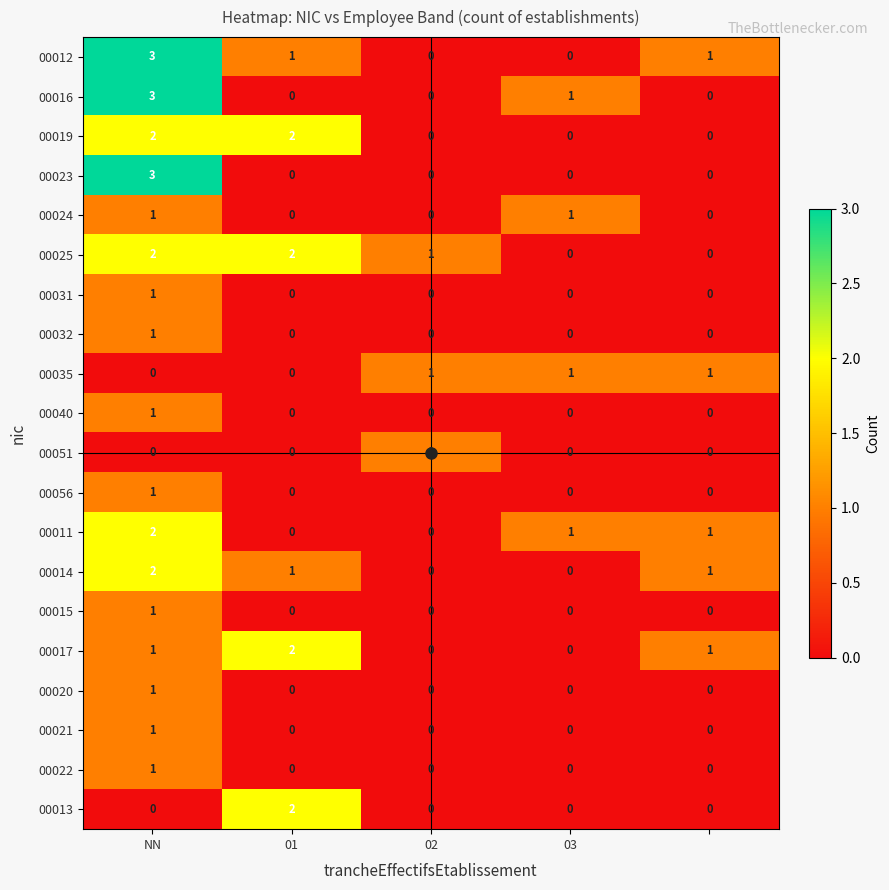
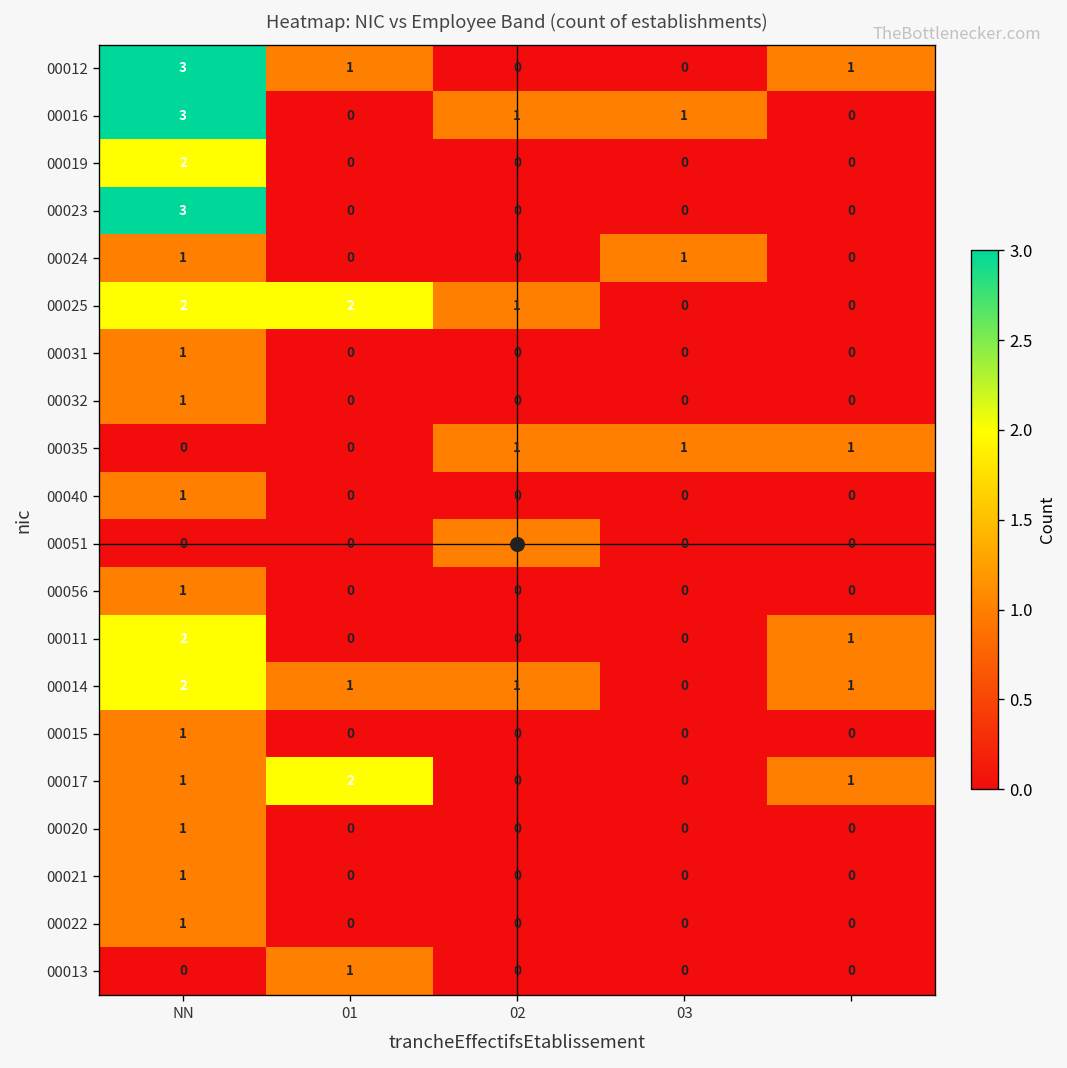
  {
    "00012": {
      "NN": 3,
      "01": 1,
      "02": 0,
      "03": 0
    },
    "00016": {
      "NN": 3,
      "01": 0,
-     "02": 0,
+     "02": 1,
      "03": 1
    },
    "00019": {
      "NN": 2,
-     "01": 2,
+     "01": 0,
      "02": 0,
      "03": 0
    },
    "00023": {
      "NN": 3,
      "01": 0,
      "02": 0,
      "03": 0
    },
    "00024": {
      "NN": 1,
      "01": 0,
      "02": 0,
      "03": 1
    },
    "00025": {
      "NN": 2,
      "01": 2,
      "02": 1,
      "03": 0
    },
    "00031": {
      "NN": 1,
      "01": 0,
      "02": 0,
      "03": 0
    },
    "00032": {
      "NN": 1,
      "01": 0,
      "02": 0,
      "03": 0
    },
    "00035": {
      "NN": 0,
      "01": 0,
      "02": 1,
      "03": 1
    },
    "00040": {
      "NN": 1,
      "01": 0,
      "02": 0,
      "03": 0
    },
    "00051": {
      "NN": 0,
      "01": 0,
      "03": 0
    },
    "00056": {
      "NN": 1,
      "01": 0,
      "02": 0,
      "03": 0
    },
    "00011": {
      "NN": 2,
      "01": 0,
      "02": 0,
-     "03": 1
+     "03": 0
    },
    "00014": {
      "NN": 2,
      "01": 1,
-     "02": 0,
+     "02": 1,
      "03": 0
    },
    "00015": {
      "NN": 1,
      "01": 0,
      "02": 0,
      "03": 0
    },
    "00017": {
      "NN": 1,
      "01": 2,
      "02": 0,
      "03": 0
    },
    "00020": {
      "NN": 1,
      "01": 0,
      "02": 0,
      "03": 0
    },
    "00021": {
      "NN": 1,
      "01": 0,
      "02": 0,
      "03": 0
    },
    "00022": {
      "NN": 1,
      "01": 0,
      "02": 0,
      "03": 0
    },
    "00013": {
      "NN": 0,
-     "01": 2,
+     "01": 1,
      "02": 0,
      "03": 0
    }
  }
